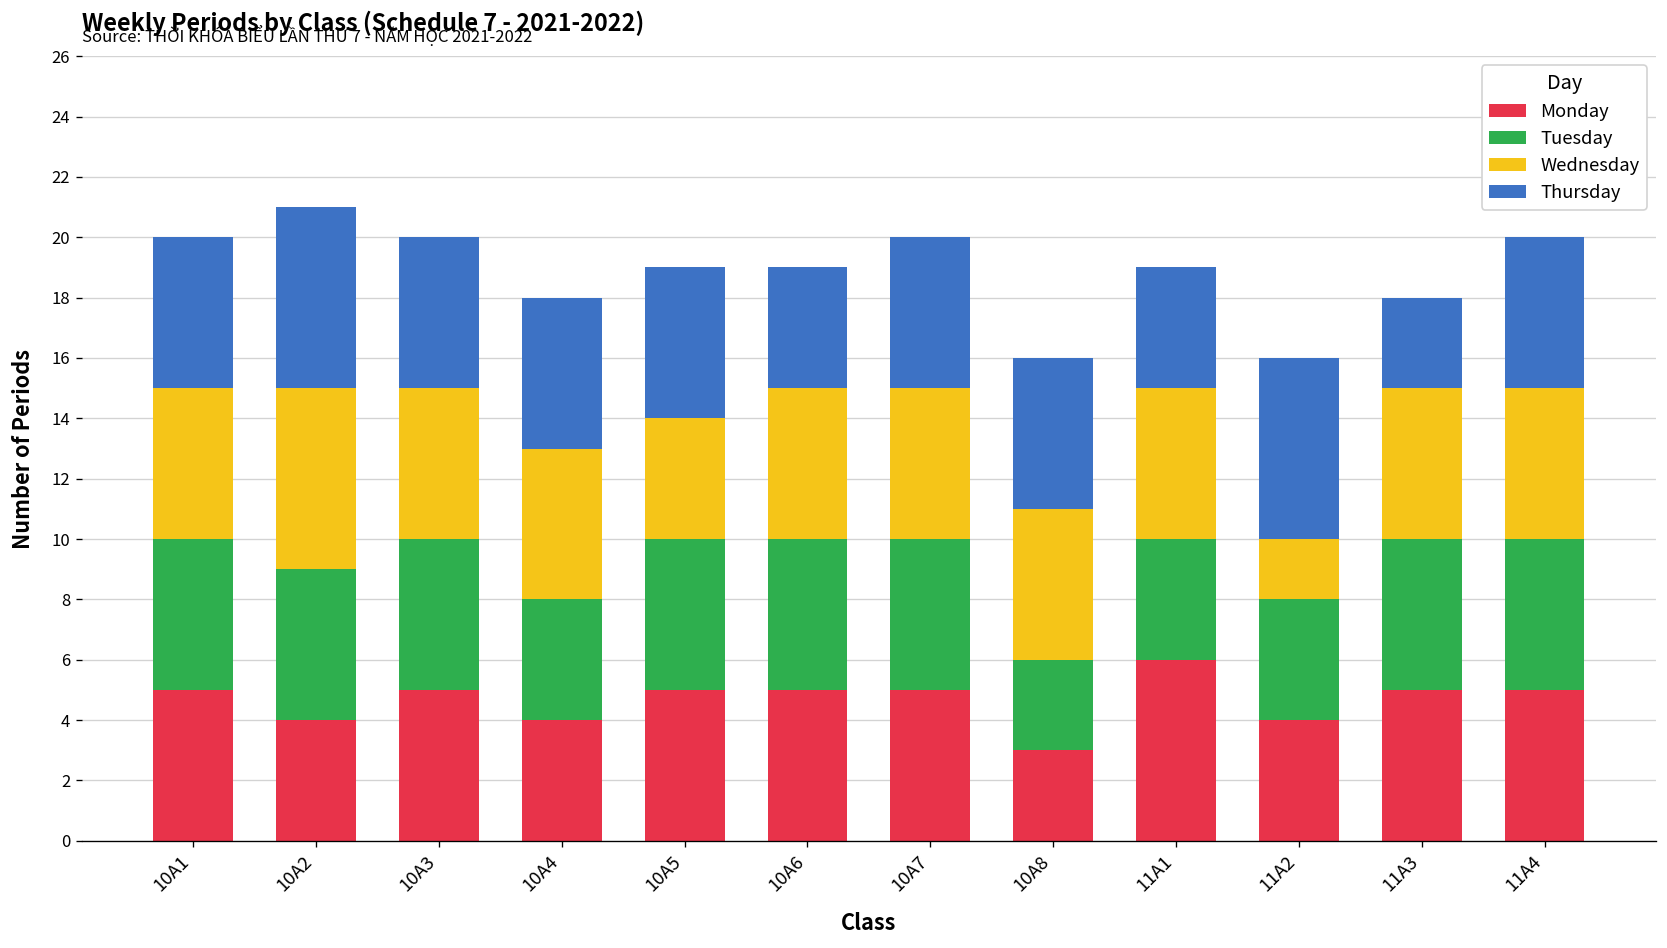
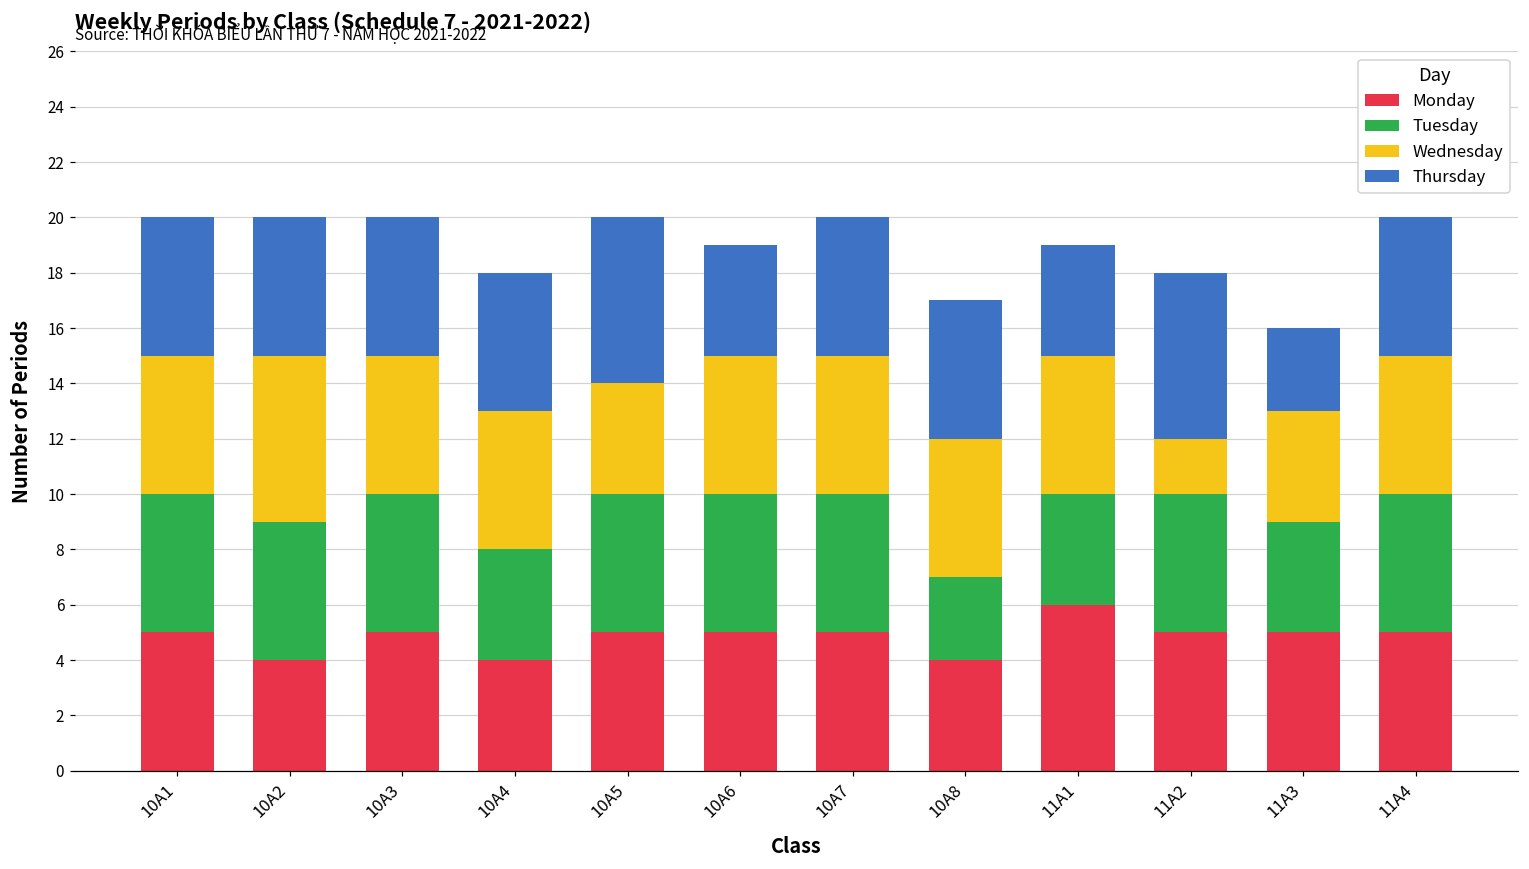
  {
    "Monday": {
      "10A1": 5,
      "10A2": 4,
      "10A3": 5,
      "10A4": 4,
      "10A5": 5,
      "10A6": 5,
      "10A7": 5,
-     "10A8": 3,
+     "10A8": 4,
      "11A1": 6,
-     "11A2": 4,
+     "11A2": 5,
      "11A3": 5,
      "11A4": 5
    },
    "Tuesday": {
      "10A1": 5,
      "10A2": 5,
      "10A3": 5,
      "10A4": 4,
      "10A5": 5,
      "10A6": 5,
      "10A7": 5,
      "10A8": 3,
      "11A1": 4,
-     "11A2": 4,
-     "11A3": 5,
+     "11A2": 5,
+     "11A3": 4,
      "11A4": 5
    },
    "Wednesday": {
      "10A1": 5,
      "10A2": 6,
      "10A3": 5,
      "10A4": 5,
      "10A5": 4,
      "10A6": 5,
      "10A7": 5,
      "10A8": 5,
      "11A1": 5,
      "11A2": 2,
-     "11A3": 5,
+     "11A3": 4,
      "11A4": 5
    },
    "Thursday": {
      "10A1": 5,
-     "10A2": 6,
+     "10A2": 5,
      "10A3": 5,
      "10A4": 5,
-     "10A5": 5,
+     "10A5": 6,
      "10A6": 4,
      "10A7": 5,
      "10A8": 5,
      "11A1": 4,
      "11A2": 6,
      "11A3": 3,
      "11A4": 5
    }
  }
